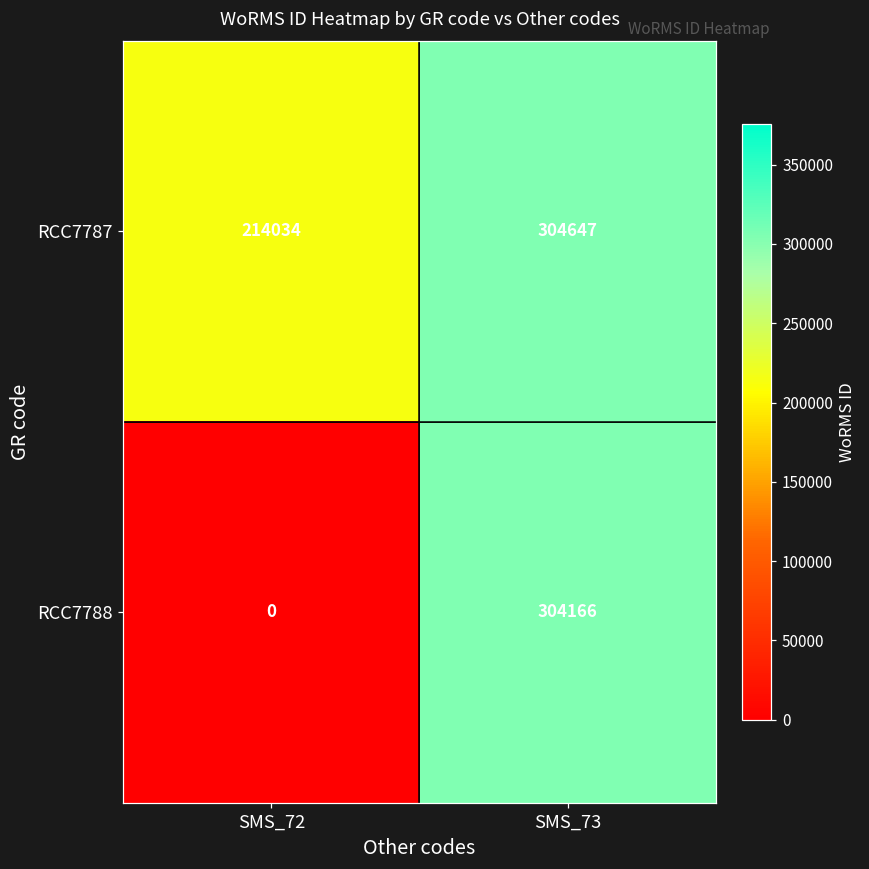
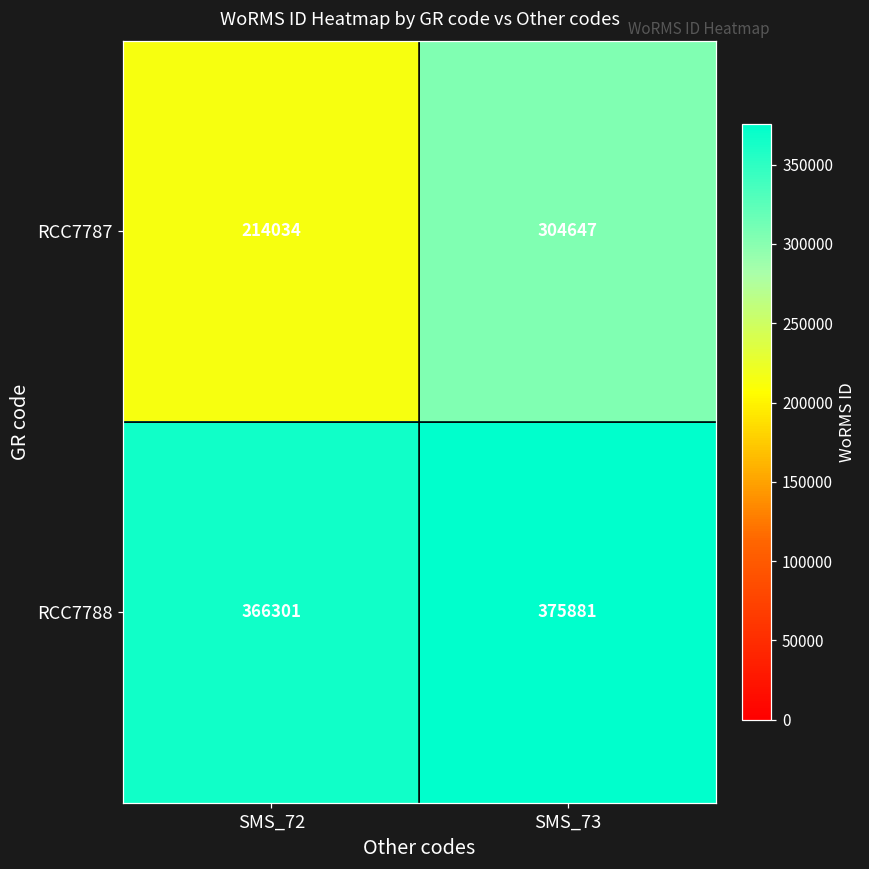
  {
    "RCC7787": {
      "SMS_72": 214034,
      "SMS_73": 304647
    },
    "RCC7788": {
-     "SMS_72": 0,
-     "SMS_73": 304166
+     "SMS_72": 366301,
+     "SMS_73": 375881
    }
  }
